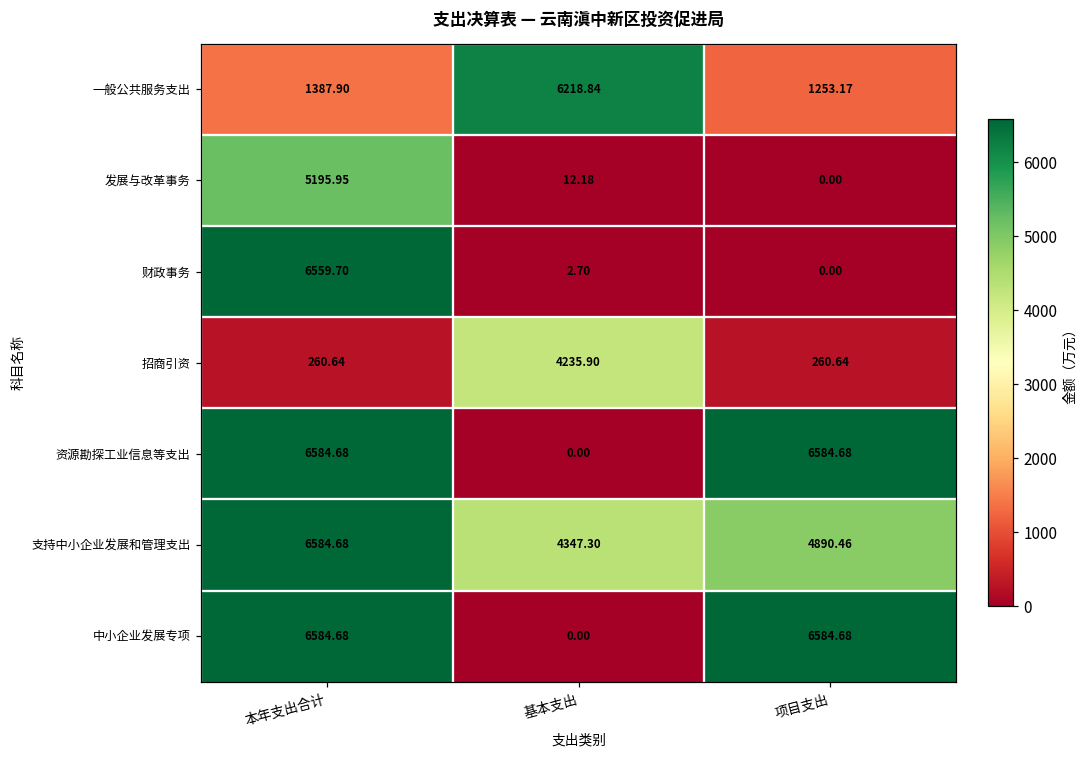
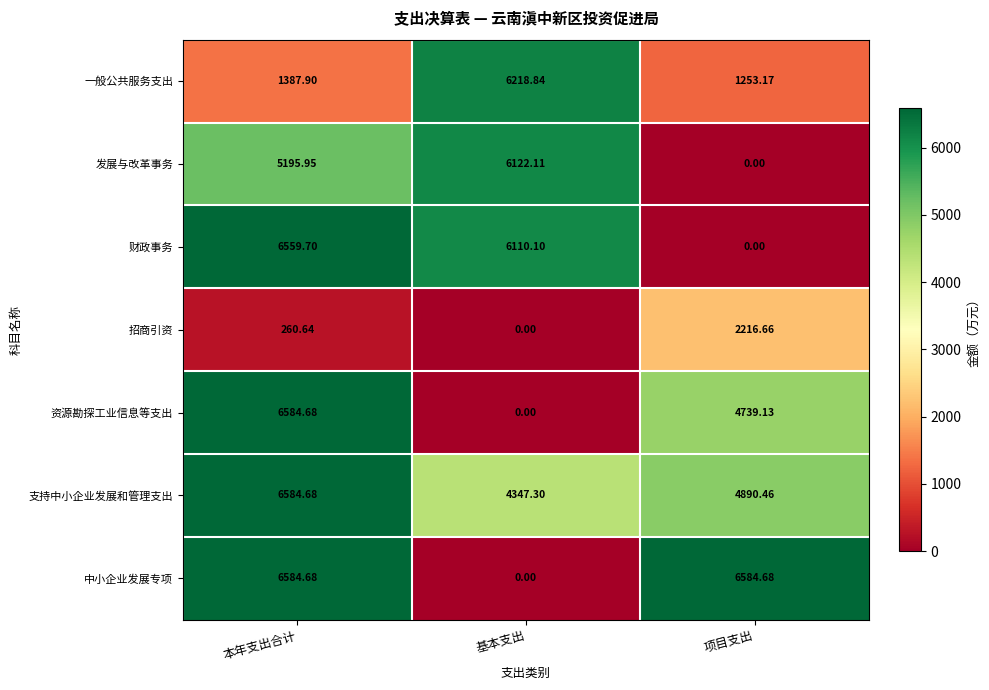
  {
    "一般公共服务支出": {
      "本年支出合计": 1387.90,
      "基本支出": 6218.84,
      "项目支出": 1253.17
    },
    "发展与改革事务": {
      "本年支出合计": 5195.95,
-     "基本支出": 12.18,
+     "基本支出": 6122.11,
      "项目支出": 0.00
    },
    "财政事务": {
      "本年支出合计": 6559.70,
-     "基本支出": 2.70,
+     "基本支出": 6110.10,
      "项目支出": 0.00
    },
    "招商引资": {
      "本年支出合计": 260.64,
-     "基本支出": 4235.90,
-     "项目支出": 260.64
+     "基本支出": 0.00,
+     "项目支出": 2216.66
    },
    "资源勘探工业信息等支出": {
      "本年支出合计": 6584.68,
      "基本支出": 0.00,
-     "项目支出": 6584.68
+     "项目支出": 4739.13
    },
    "支持中小企业发展和管理支出": {
      "本年支出合计": 6584.68,
      "基本支出": 4347.30,
      "项目支出": 4890.46
    },
    "中小企业发展专项": {
      "本年支出合计": 6584.68,
      "基本支出": 0.00,
      "项目支出": 6584.68
    }
  }
